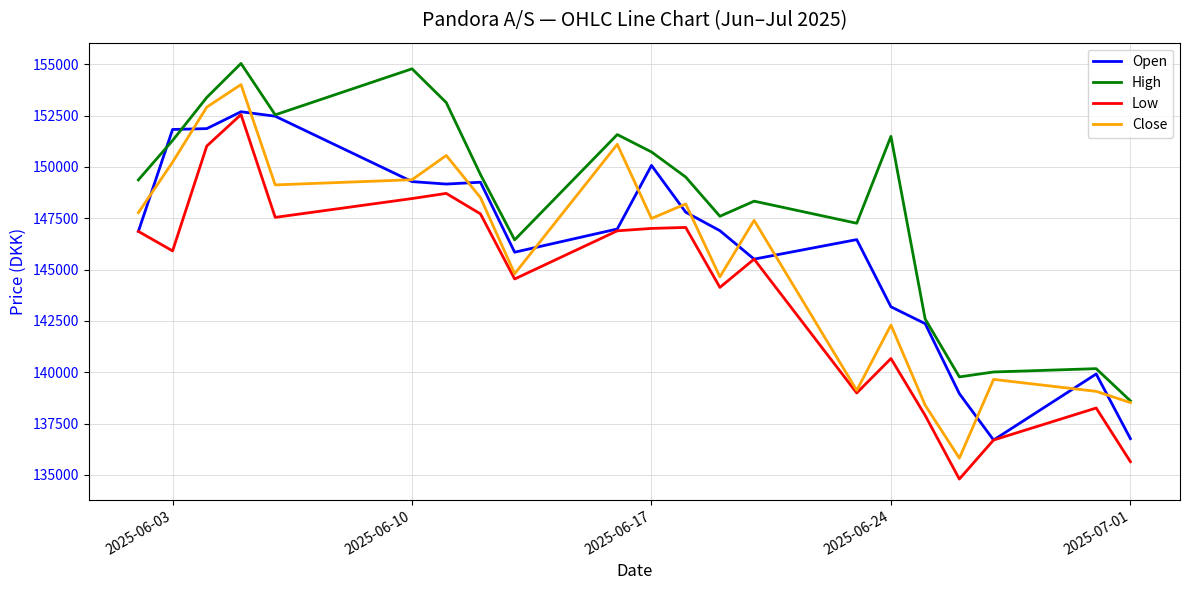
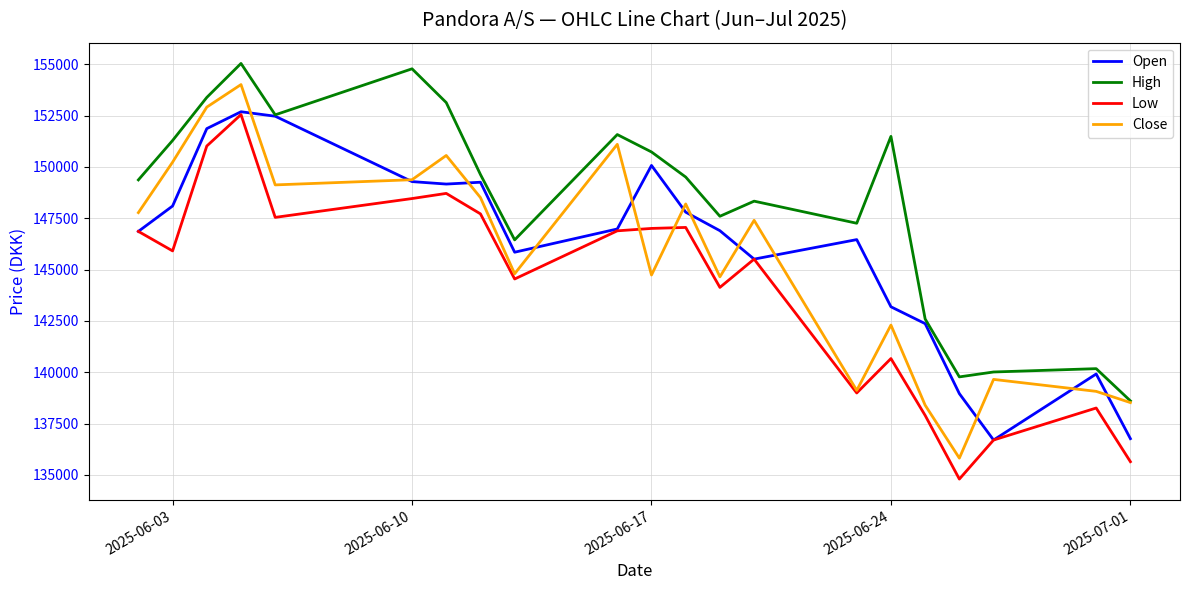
  {
    "Open": {
-     "2025-06-03": 151800,
+     "2025-06-03": 148100,
      "2025-06-17": 150100,
      "2025-06-24": 143200,
      "2025-07-01": 136800
    },
    "High": {
      "2025-06-03": 151300,
      "2025-06-10": 154800,
      "2025-06-17": 150700,
      "2025-06-24": 151500
    },
    "Low": {
      "2025-06-03": 145900,
      "2025-06-10": 148500,
      "2025-06-17": 147000,
      "2025-06-24": 140700,
      "2025-07-01": 135600
    },
    "Close": {
      "2025-06-03": 150200,
-     "2025-06-17": 147500,
+     "2025-06-17": 144700,
      "2025-06-24": 142300
    }
  }
